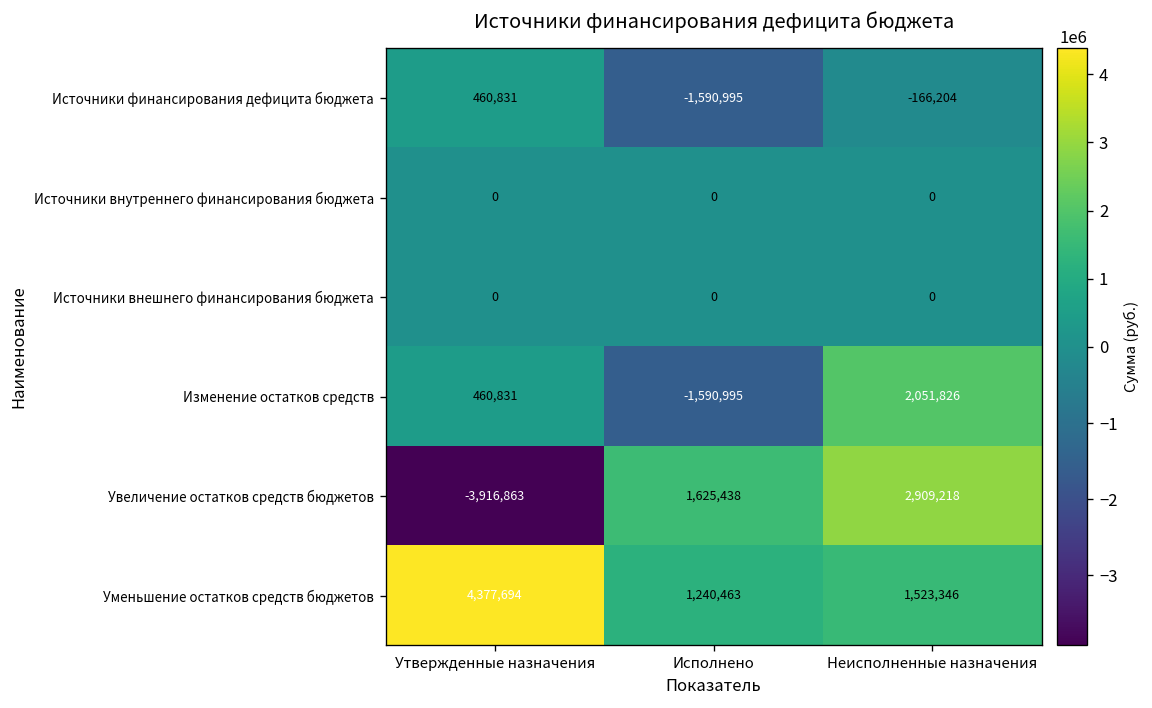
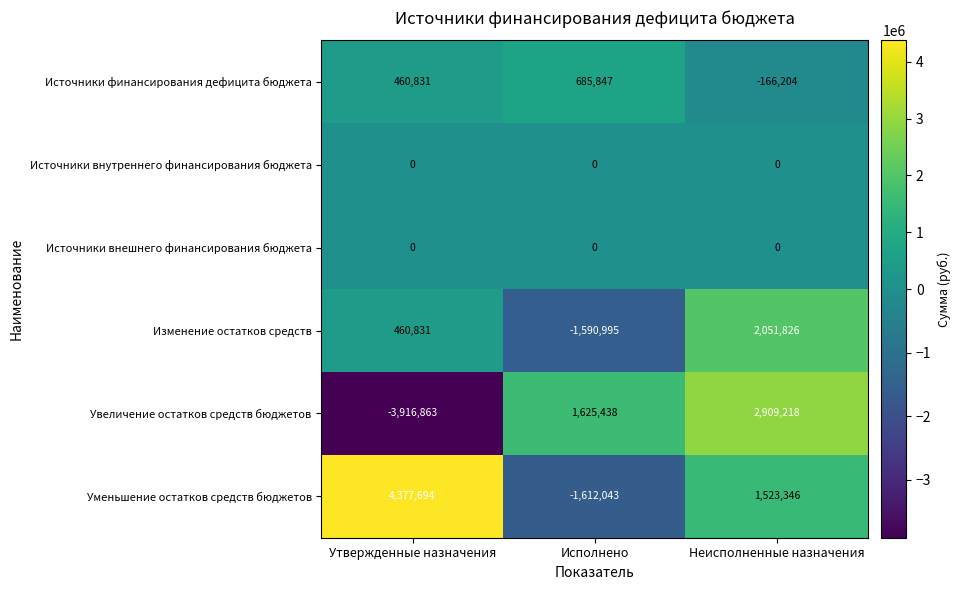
  {
    "Источники финансирования дефицита бюджета": {
      "Утвержденные назначения": "460,831",
-     "Исполнено": "-1,590,995",
+     "Исполнено": "685,847",
      "Неисполненные назначения": "-166,204"
    },
    "Источники внутреннего финансирования бюджета": {
      "Утвержденные назначения": "0",
      "Исполнено": "0",
      "Неисполненные назначения": "0"
    },
    "Источники внешнего финансирования бюджета": {
      "Утвержденные назначения": "0",
      "Исполнено": "0",
      "Неисполненные назначения": "0"
    },
    "Изменение остатков средств": {
      "Утвержденные назначения": "460,831",
      "Исполнено": "-1,590,995",
      "Неисполненные назначения": "2,051,826"
    },
    "Увеличение остатков средств бюджетов": {
      "Утвержденные назначения": "-3,916,863",
      "Исполнено": "1,625,438",
      "Неисполненные назначения": "2,909,218"
    },
    "Уменьшение остатков средств бюджетов": {
      "Утвержденные назначения": "4,377,694",
-     "Исполнено": "1,240,463",
+     "Исполнено": "-1,612,043",
      "Неисполненные назначения": "1,523,346"
    }
  }
